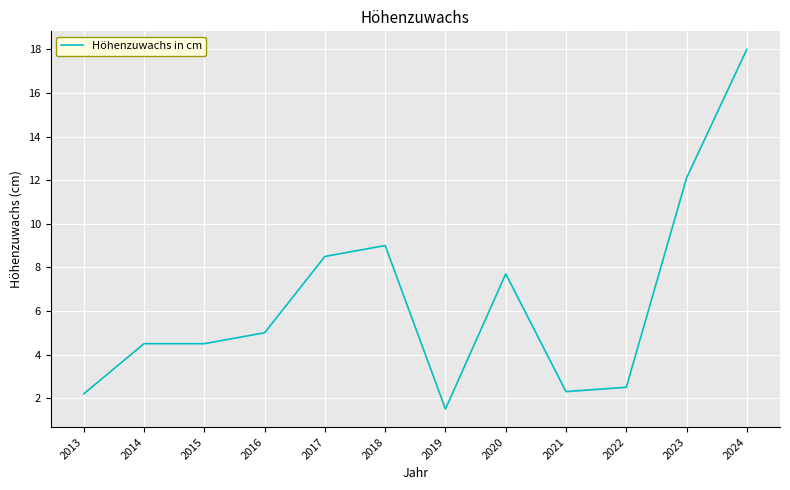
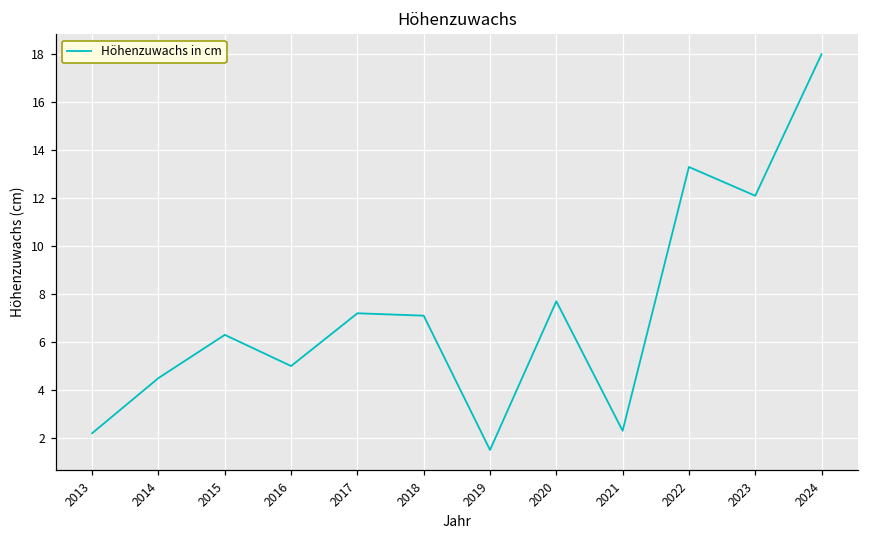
  {
    "2013": 2.2,
    "2014": 4.5,
-   "2015": 4.5,
+   "2015": 6.3,
    "2016": 5.0,
-   "2017": 8.5,
-   "2018": 9.0,
+   "2017": 7.2,
+   "2018": 7.1,
    "2019": 1.5,
    "2020": 7.7,
    "2021": 2.3,
-   "2022": 2.5,
+   "2022": 13.3,
    "2023": 12.1,
    "2024": 18.0
  }
